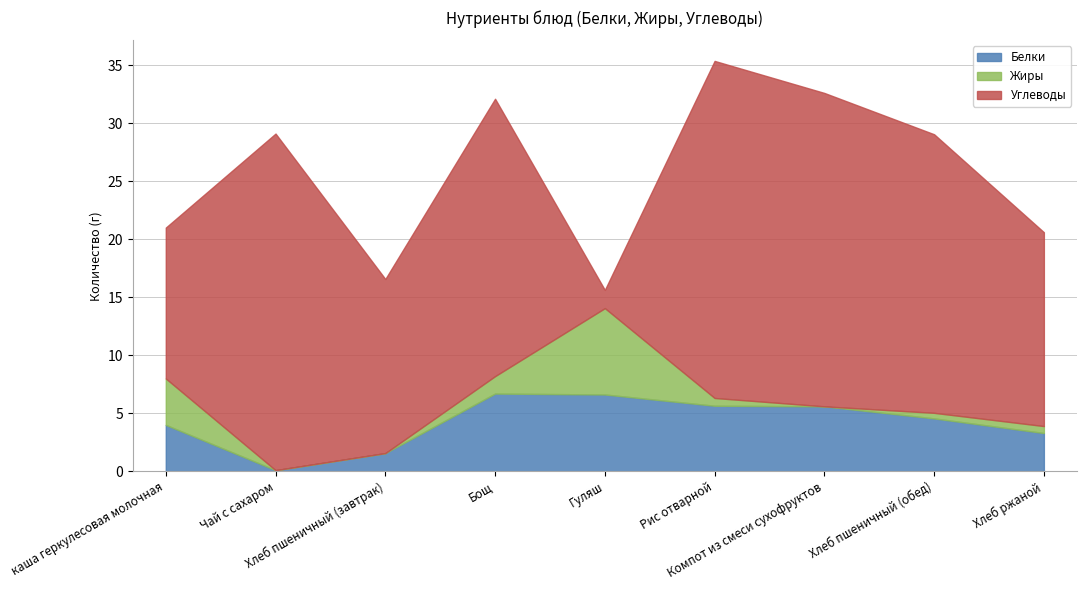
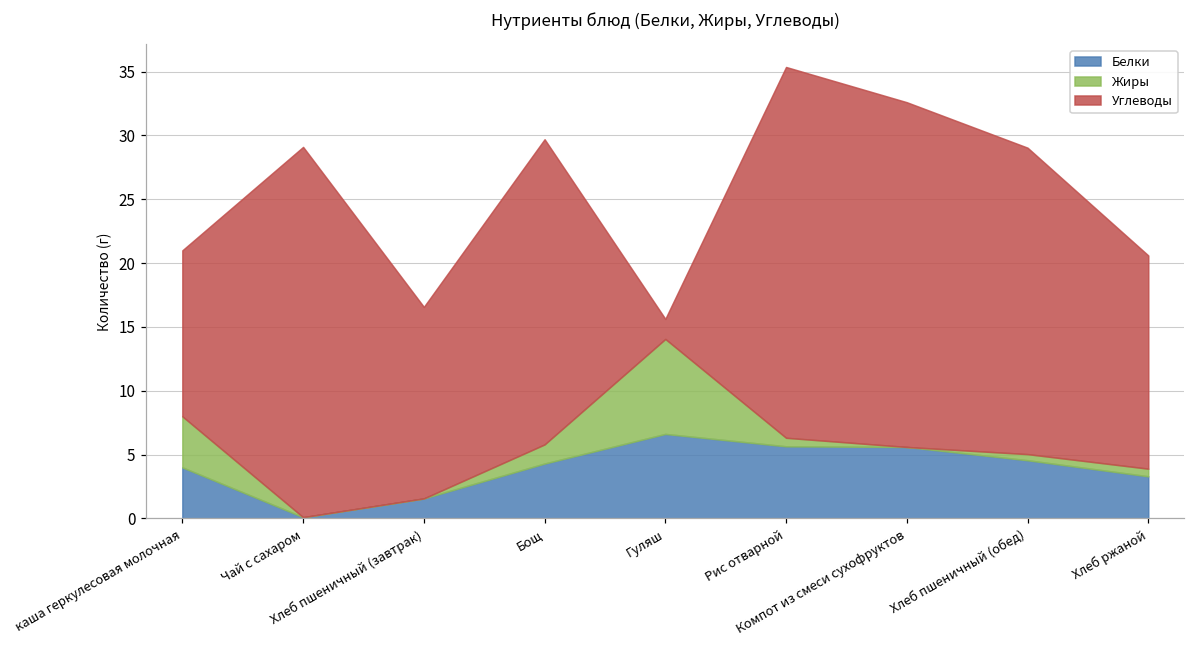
  {
    "Белки": {
      "каша геркулесовая молочная": 4.0,
-     "Бощ": 6.7,
+     "Бощ": 4.3,
      "Гуляш": 6.6,
      "Рис отварной": 5.7,
      "Хлеб пшеничный (обед)": 4.6,
      "Хлеб ржаной": 3.3
    },
    "Жиры": {
      "каша геркулесовая молочная": 4.0,
      "Бощ": 1.5,
      "Гуляш": 7.4,
      "Рис отварной": 0.7,
      "Хлеб пшеничный (обед)": 0.5,
      "Хлеб ржаной": 0.6
    },
    "Углеводы": {
      "каша геркулесовая молочная": 13.0,
      "Чай с сахаром": 29.0,
      "Хлеб пшеничный (завтрак)": 15.0,
      "Бощ": 23.9,
      "Гуляш": 1.6,
      "Рис отварной": 29.0,
      "Компот из смеси сухофруктов": 27.0,
      "Хлеб пшеничный (обед)": 24.0,
      "Хлеб ржаной": 16.7
    }
  }
